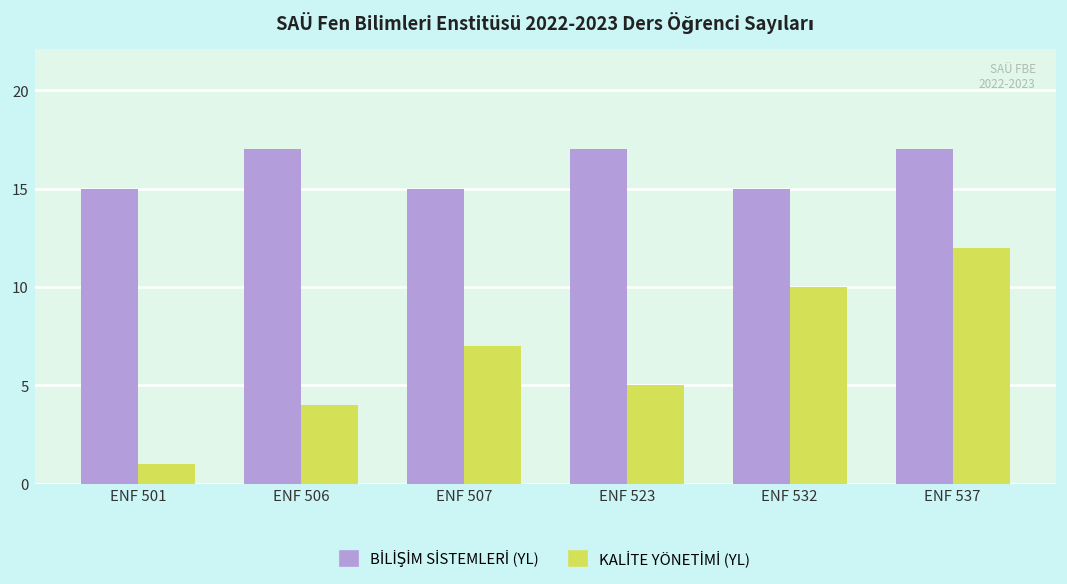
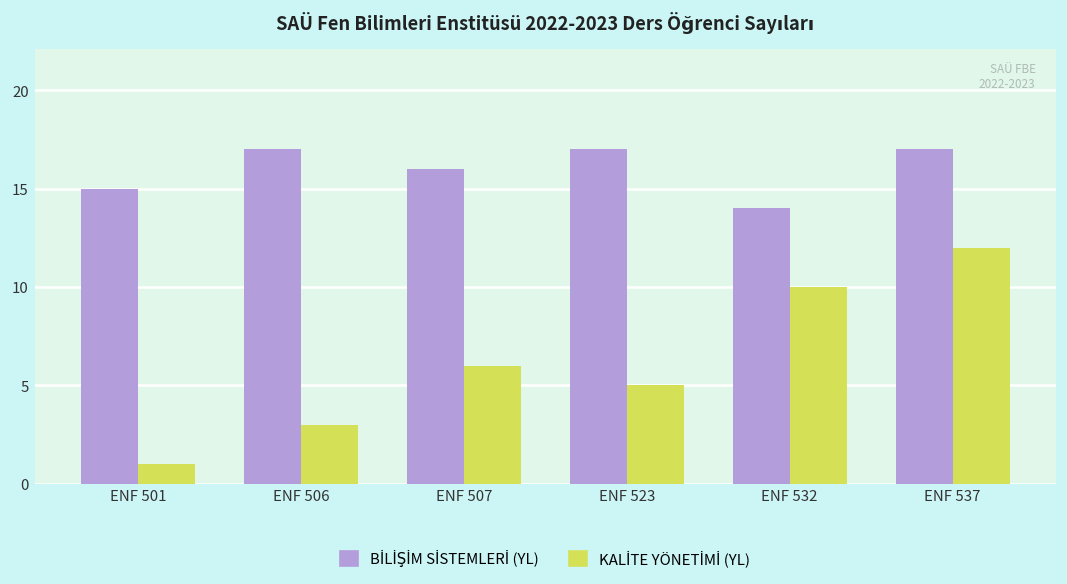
  {
    "BİLİŞİM SİSTEMLERİ (YL)": {
      "ENF 501": 15,
      "ENF 506": 17,
-     "ENF 507": 15,
+     "ENF 507": 16,
      "ENF 523": 17,
-     "ENF 532": 15,
+     "ENF 532": 14,
      "ENF 537": 17
    },
    "KALİTE YÖNETİMİ (YL)": {
      "ENF 501": 1,
-     "ENF 506": 4,
-     "ENF 507": 7,
+     "ENF 506": 3,
+     "ENF 507": 6,
      "ENF 523": 5,
      "ENF 532": 10,
      "ENF 537": 12
    }
  }
